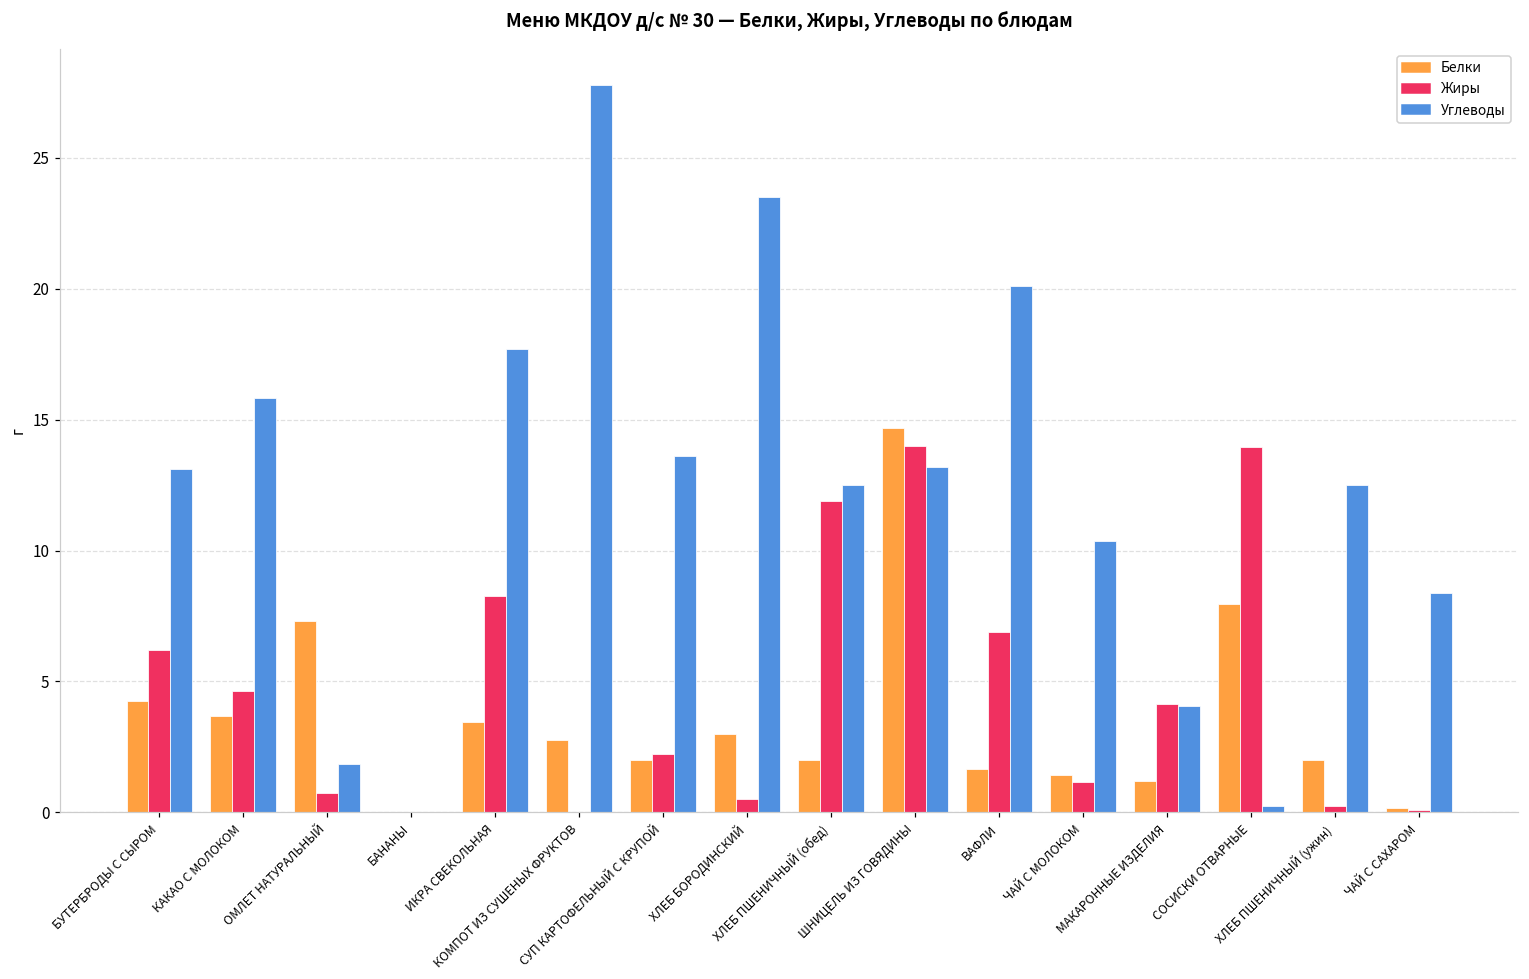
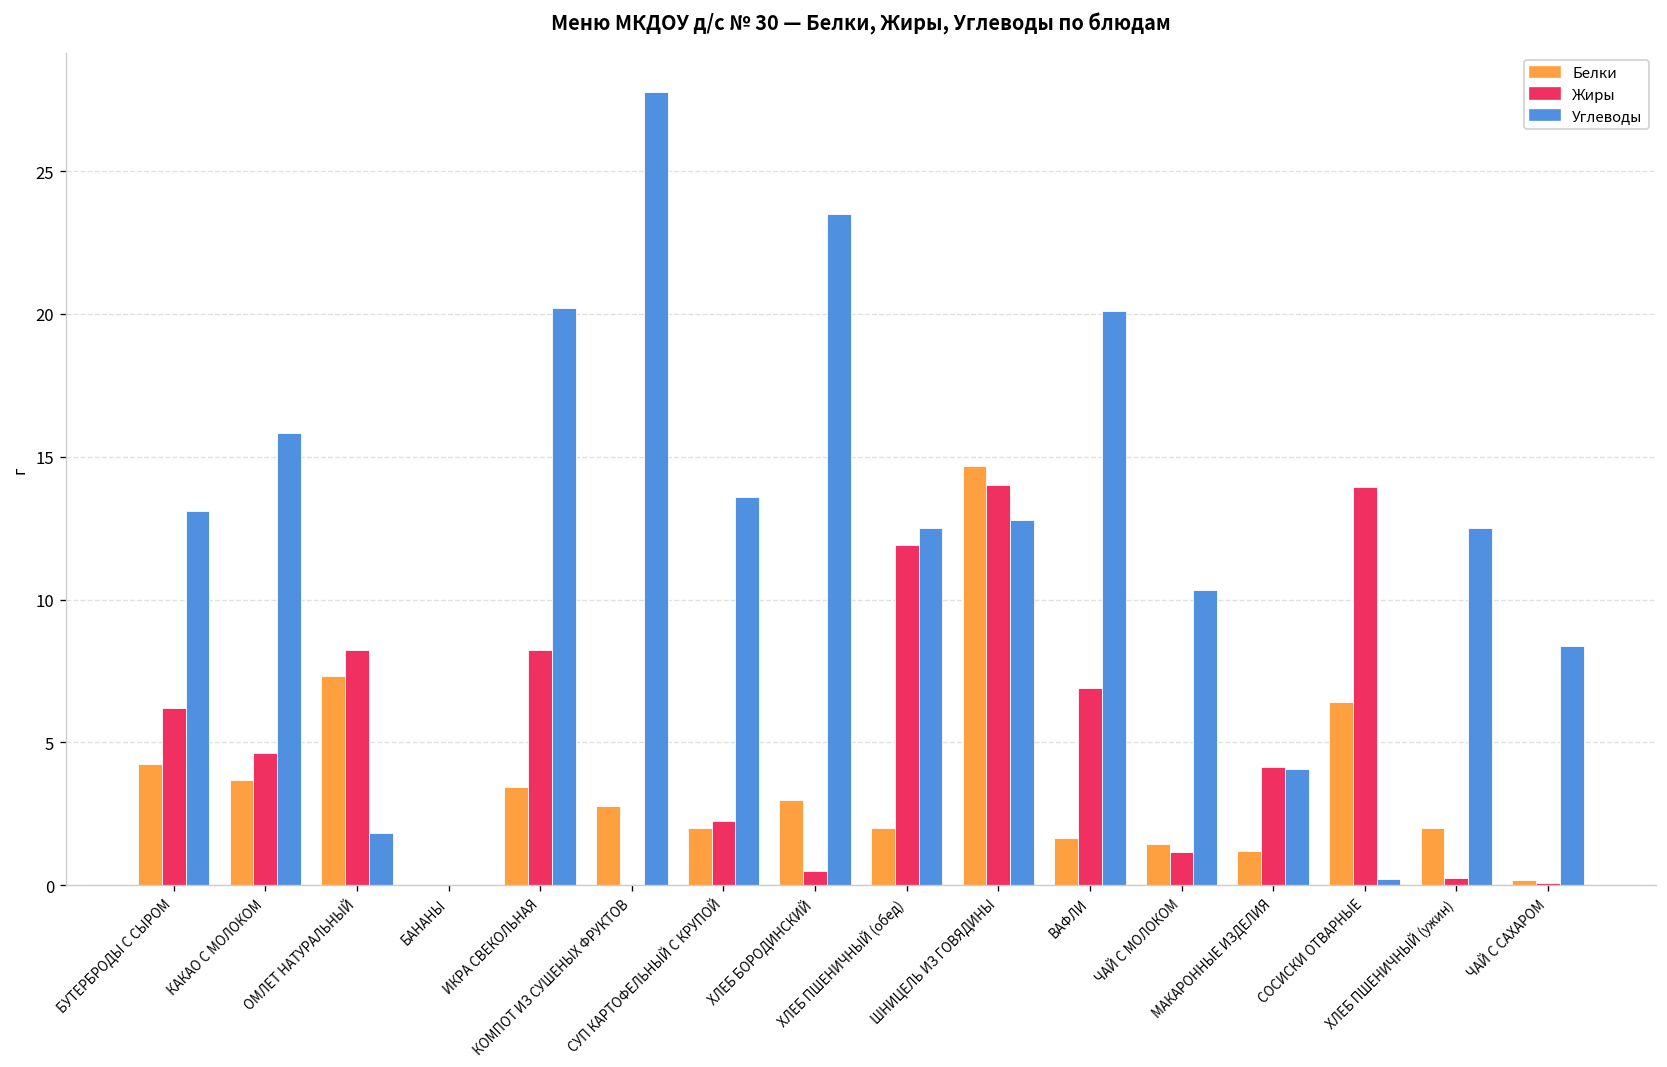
  {
    "Белки": {
      "БУТЕРБРОДЫ С СЫРОМ": 4.3,
      "КАКАО С МОЛОКОМ": 3.7,
      "ОМЛЕТ НАТУРАЛЬНЫЙ": 7.3,
      "БАНАНЫ": 0.0,
      "ИКРА СВЕКОЛЬНАЯ": 3.5,
      "КОМПОТ ИЗ СУШЕНЫХ ФРУКТОВ": 2.8,
      "СУП КАРТОФЕЛЬНЫЙ С КРУПОЙ": 2.0,
      "ХЛЕБ БОРОДИНСКИЙ": 3.0,
      "ХЛЕБ ПШЕНИЧНЫЙ (обед)": 2.0,
      "ШНИЦЕЛЬ ИЗ ГОВЯДИНЫ": 14.7,
      "ВАФЛИ": 1.7,
      "ЧАЙ С МОЛОКОМ": 1.4,
      "МАКАРОННЫЕ ИЗДЕЛИЯ": 1.2,
-     "СОСИСКИ ОТВАРНЫЕ": 8.0,
+     "СОСИСКИ ОТВАРНЫЕ": 6.4,
      "ХЛЕБ ПШЕНИЧНЫЙ (ужин)": 2.0,
      "ЧАЙ С САХАРОМ": 0.2
    },
    "Жиры": {
      "БУТЕРБРОДЫ С СЫРОМ": 6.2,
      "КАКАО С МОЛОКОМ": 4.6,
-     "ОМЛЕТ НАТУРАЛЬНЫЙ": 0.7,
+     "ОМЛЕТ НАТУРАЛЬНЫЙ": 8.2,
      "БАНАНЫ": 0.0,
      "ИКРА СВЕКОЛЬНАЯ": 8.3,
      "СУП КАРТОФЕЛЬНЫЙ С КРУПОЙ": 2.2,
      "ХЛЕБ БОРОДИНСКИЙ": 0.5,
      "ХЛЕБ ПШЕНИЧНЫЙ (обед)": 11.9,
      "ШНИЦЕЛЬ ИЗ ГОВЯДИНЫ": 14.0,
      "ВАФЛИ": 6.9,
      "ЧАЙ С МОЛОКОМ": 1.2,
      "МАКАРОННЫЕ ИЗДЕЛИЯ": 4.1,
      "СОСИСКИ ОТВАРНЫЕ": 13.9,
      "ХЛЕБ ПШЕНИЧНЫЙ (ужин)": 0.3
    },
    "Углеводы": {
      "БУТЕРБРОДЫ С СЫРОМ": 13.1,
      "КАКАО С МОЛОКОМ": 15.8,
      "ОМЛЕТ НАТУРАЛЬНЫЙ": 1.8,
      "БАНАНЫ": 0.0,
-     "ИКРА СВЕКОЛЬНАЯ": 17.7,
+     "ИКРА СВЕКОЛЬНАЯ": 20.2,
      "КОМПОТ ИЗ СУШЕНЫХ ФРУКТОВ": 27.8,
      "СУП КАРТОФЕЛЬНЫЙ С КРУПОЙ": 13.6,
      "ХЛЕБ БОРОДИНСКИЙ": 23.5,
      "ХЛЕБ ПШЕНИЧНЫЙ (обед)": 12.5,
-     "ШНИЦЕЛЬ ИЗ ГОВЯДИНЫ": 13.2,
+     "ШНИЦЕЛЬ ИЗ ГОВЯДИНЫ": 12.8,
      "ВАФЛИ": 20.1,
      "ЧАЙ С МОЛОКОМ": 10.4,
      "МАКАРОННЫЕ ИЗДЕЛИЯ": 4.1,
      "СОСИСКИ ОТВАРНЫЕ": 0.2,
      "ХЛЕБ ПШЕНИЧНЫЙ (ужин)": 12.5,
      "ЧАЙ С САХАРОМ": 8.4
    }
  }
